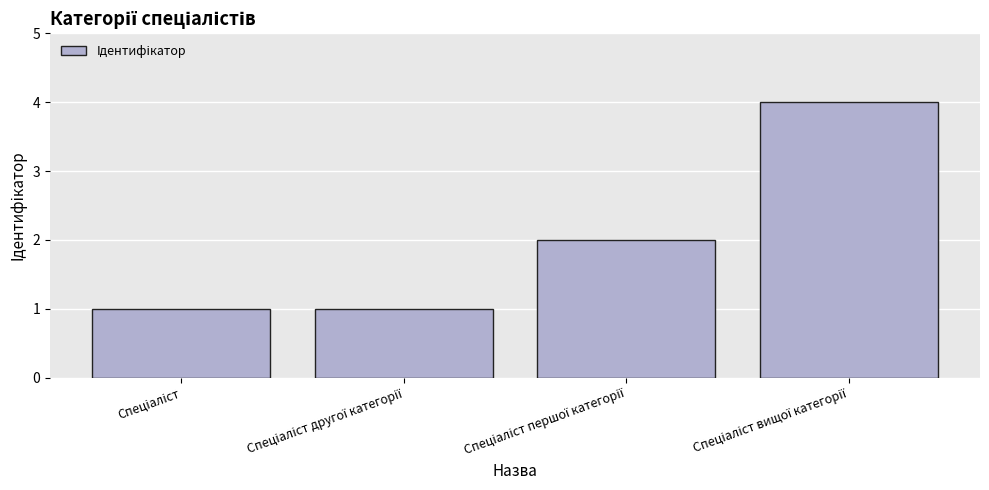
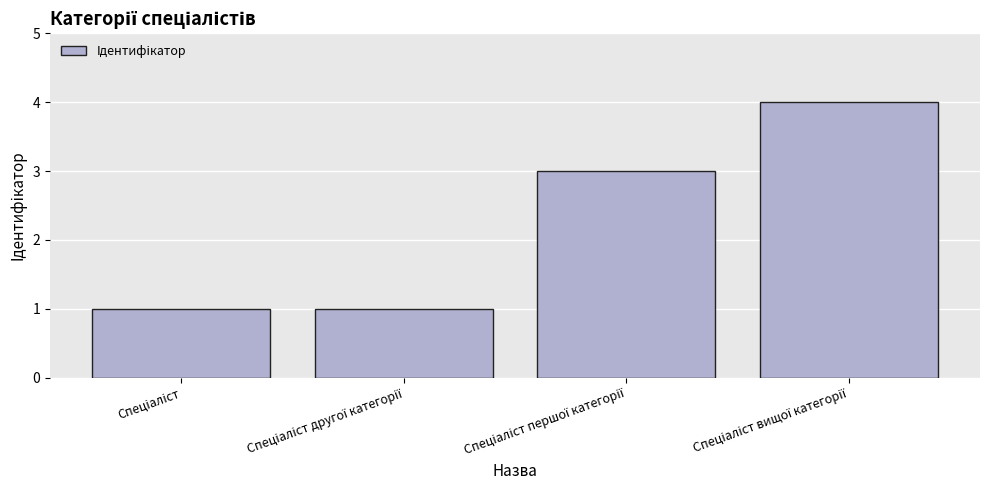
  {
    "Спеціаліст": 1,
    "Спеціаліст другої категорії": 1,
-   "Спеціаліст першої категорії": 2,
+   "Спеціаліст першої категорії": 3,
    "Спеціаліст вищої категорії": 4
  }
